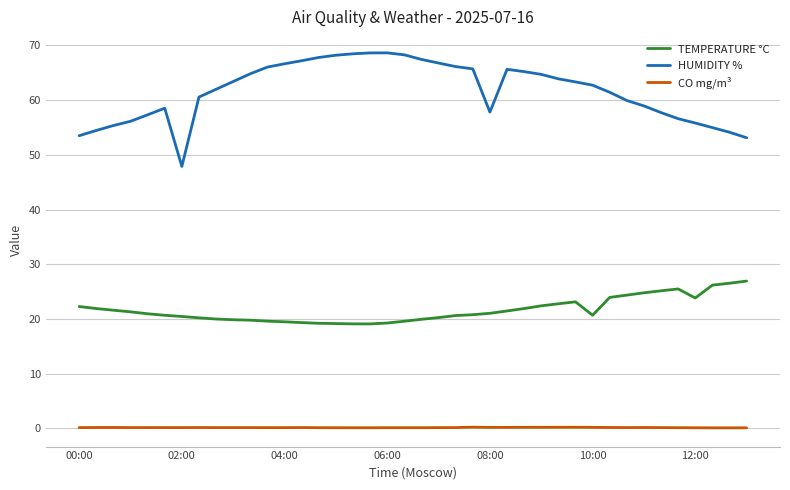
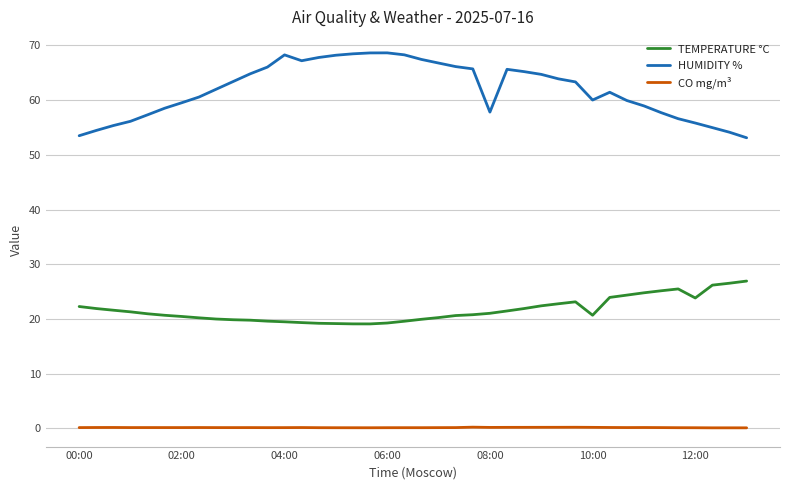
  {
    "TEMPERATURE °C": {
      "00:00": 22,
      "02:00": 20,
      "04:00": 19,
      "06:00": 19,
      "08:00": 21,
      "10:00": 21,
      "12:00": 24
    },
    "HUMIDITY %": {
      "00:00": 53,
-     "02:00": 48,
-     "04:00": 67,
+     "02:00": 60,
+     "04:00": 68,
      "06:00": 69,
      "08:00": 58,
-     "10:00": 63,
+     "10:00": 60,
      "12:00": 56
    },
    "CO mg/m³": {
      "00:00": 0,
      "02:00": 0,
      "04:00": 0,
      "06:00": 0,
      "08:00": 0,
      "10:00": 0,
      "12:00": 0
    }
  }
